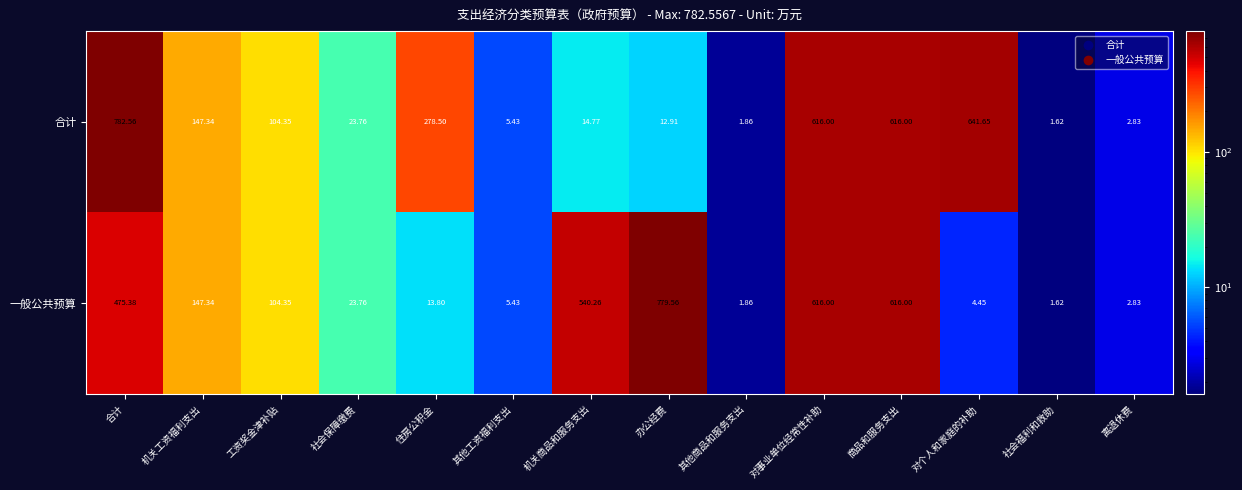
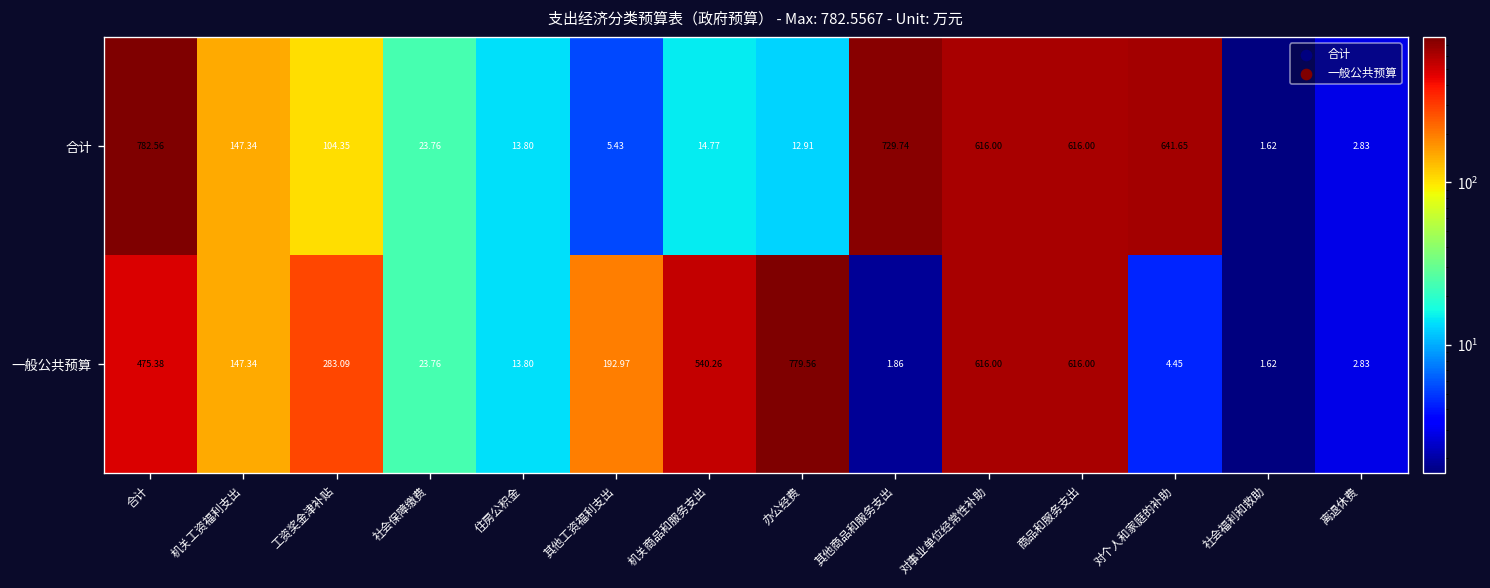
  {
    "合计": {
      "合计": 782.56,
      "机关工资福利支出": 147.34,
      "工资奖金津补贴": 104.35,
      "社会保障缴费": 23.76,
-     "住房公积金": 278.50,
+     "住房公积金": 13.80,
      "其他工资福利支出": 5.43,
      "机关商品和服务支出": 14.77,
      "办公经费": 12.91,
-     "其他商品和服务支出": 1.86,
+     "其他商品和服务支出": 729.74,
      "对事业单位经常性补助": 616.00,
      "商品和服务支出": 616.00,
      "对个人和家庭的补助": 641.65,
      "社会福利和救助": 1.62,
      "离退休费": 2.83
    },
    "一般公共预算": {
      "合计": 475.38,
      "机关工资福利支出": 147.34,
-     "工资奖金津补贴": 104.35,
+     "工资奖金津补贴": 283.09,
      "社会保障缴费": 23.76,
      "住房公积金": 13.80,
-     "其他工资福利支出": 5.43,
+     "其他工资福利支出": 192.97,
      "机关商品和服务支出": 540.26,
      "办公经费": 779.56,
      "其他商品和服务支出": 1.86,
      "对事业单位经常性补助": 616.00,
      "商品和服务支出": 616.00,
      "对个人和家庭的补助": 4.45,
      "社会福利和救助": 1.62,
      "离退休费": 2.83
    }
  }
